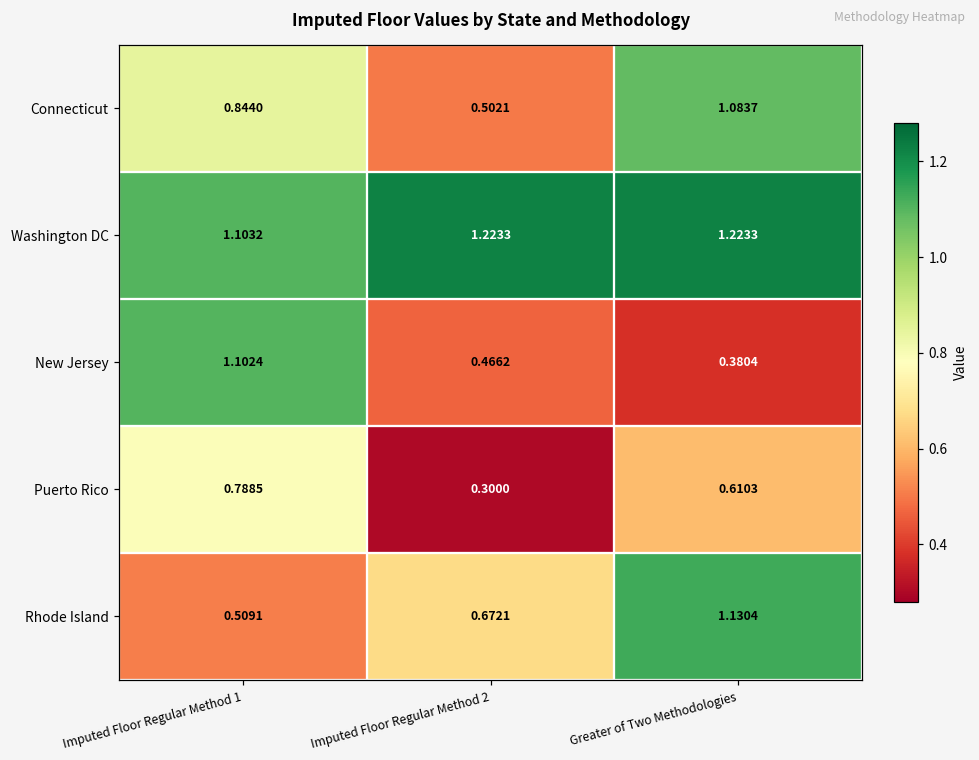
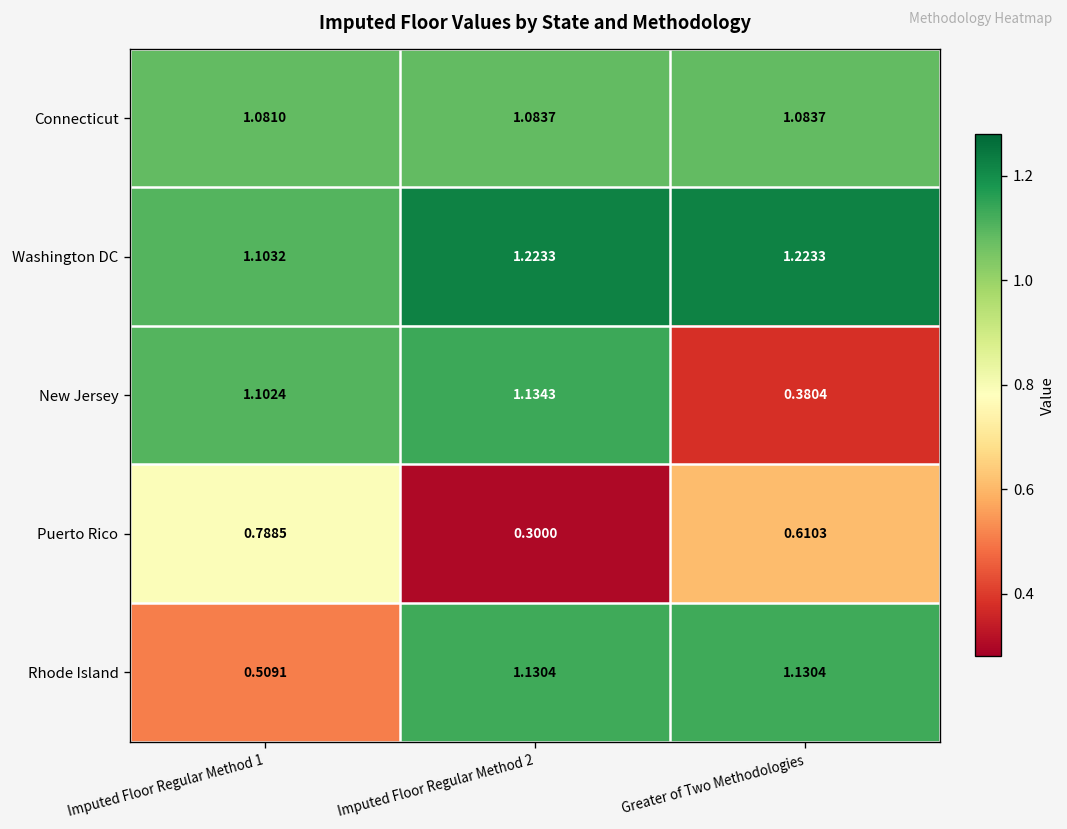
  {
    "Connecticut": {
-     "Imputed Floor Regular Method 1": 0.8440,
-     "Imputed Floor Regular Method 2": 0.5021,
+     "Imputed Floor Regular Method 1": 1.0810,
+     "Imputed Floor Regular Method 2": 1.0837,
      "Greater of Two Methodologies": 1.0837
    },
    "Washington DC": {
      "Imputed Floor Regular Method 1": 1.1032,
      "Imputed Floor Regular Method 2": 1.2233,
      "Greater of Two Methodologies": 1.2233
    },
    "New Jersey": {
      "Imputed Floor Regular Method 1": 1.1024,
-     "Imputed Floor Regular Method 2": 0.4662,
+     "Imputed Floor Regular Method 2": 1.1343,
      "Greater of Two Methodologies": 0.3804
    },
    "Puerto Rico": {
      "Imputed Floor Regular Method 1": 0.7885,
      "Imputed Floor Regular Method 2": 0.3000,
      "Greater of Two Methodologies": 0.6103
    },
    "Rhode Island": {
      "Imputed Floor Regular Method 1": 0.5091,
-     "Imputed Floor Regular Method 2": 0.6721,
+     "Imputed Floor Regular Method 2": 1.1304,
      "Greater of Two Methodologies": 1.1304
    }
  }
